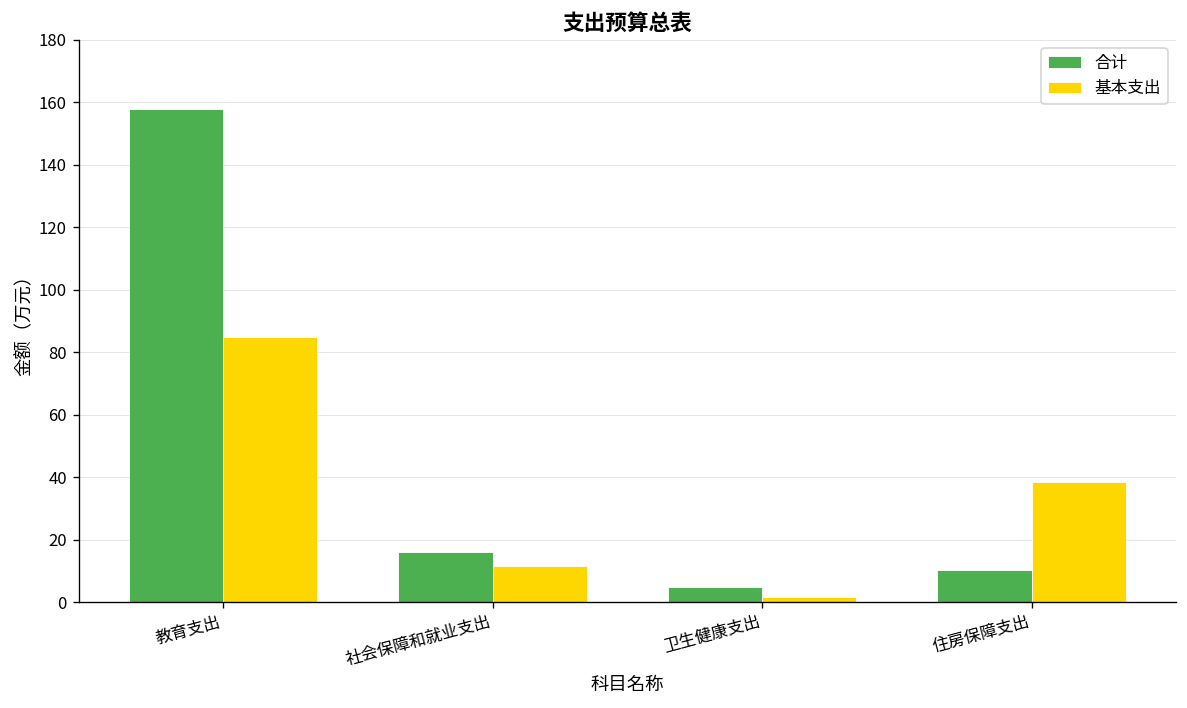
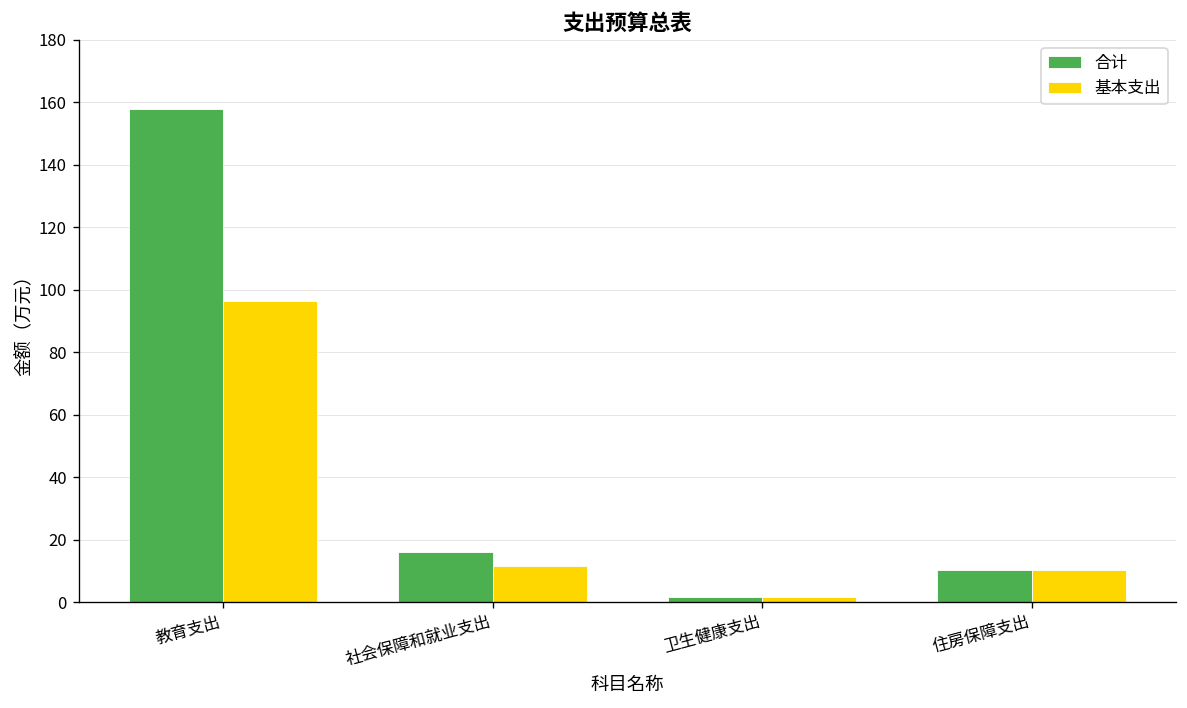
  {
    "合计": {
      "教育支出": 158,
      "社会保障和就业支出": 16,
-     "卫生健康支出": 5,
+     "卫生健康支出": 2,
      "住房保障支出": 10
    },
    "基本支出": {
-     "教育支出": 85,
+     "教育支出": 96,
      "社会保障和就业支出": 12,
      "卫生健康支出": 2,
-     "住房保障支出": 39
+     "住房保障支出": 10
    }
  }
